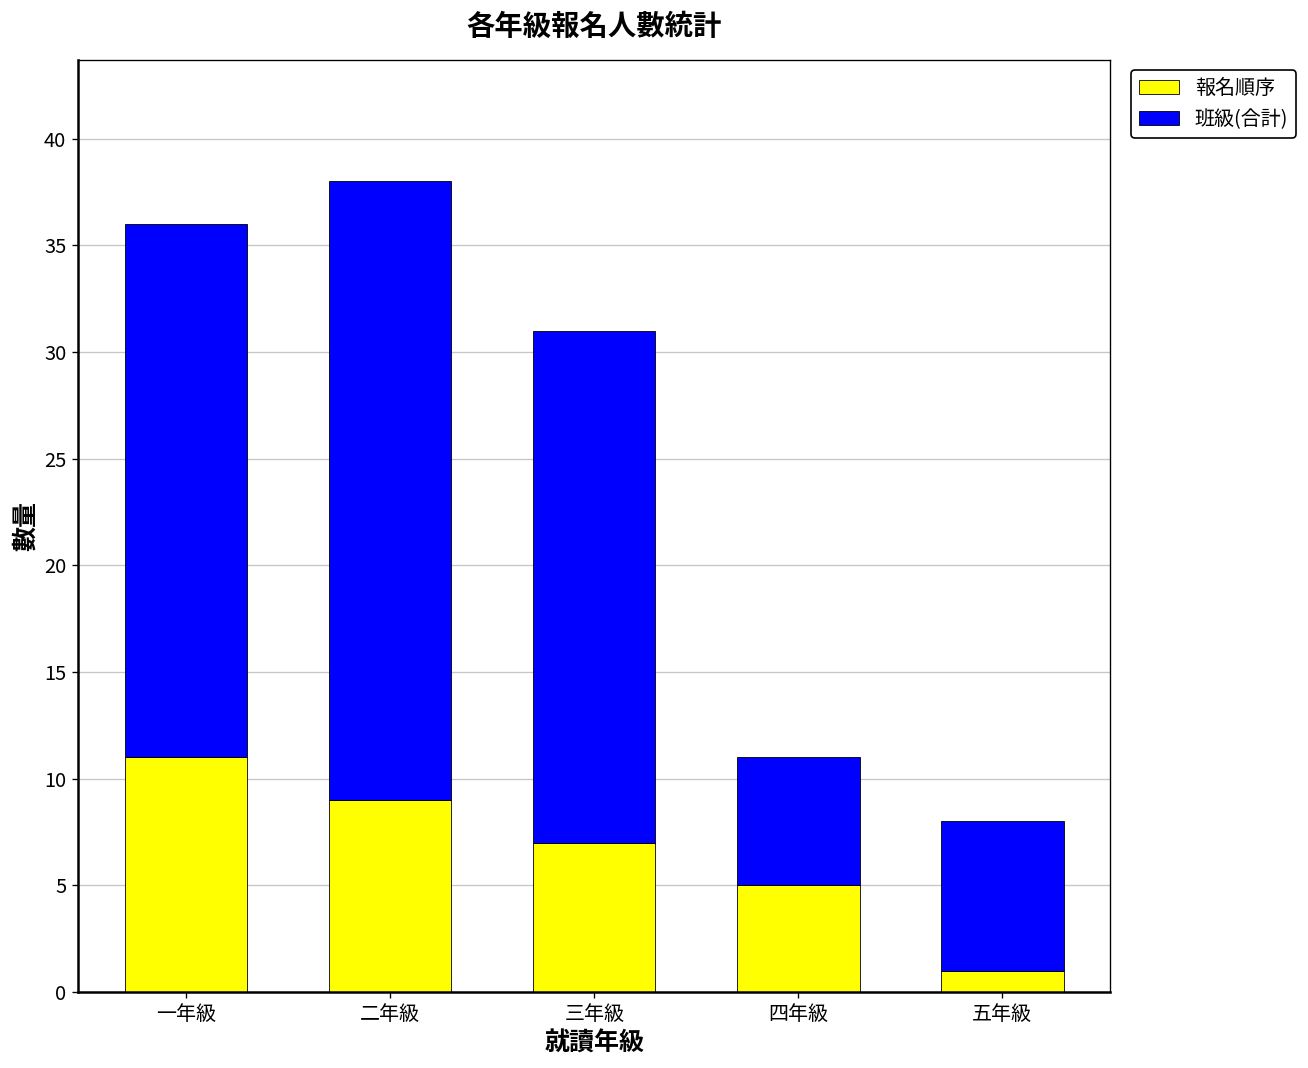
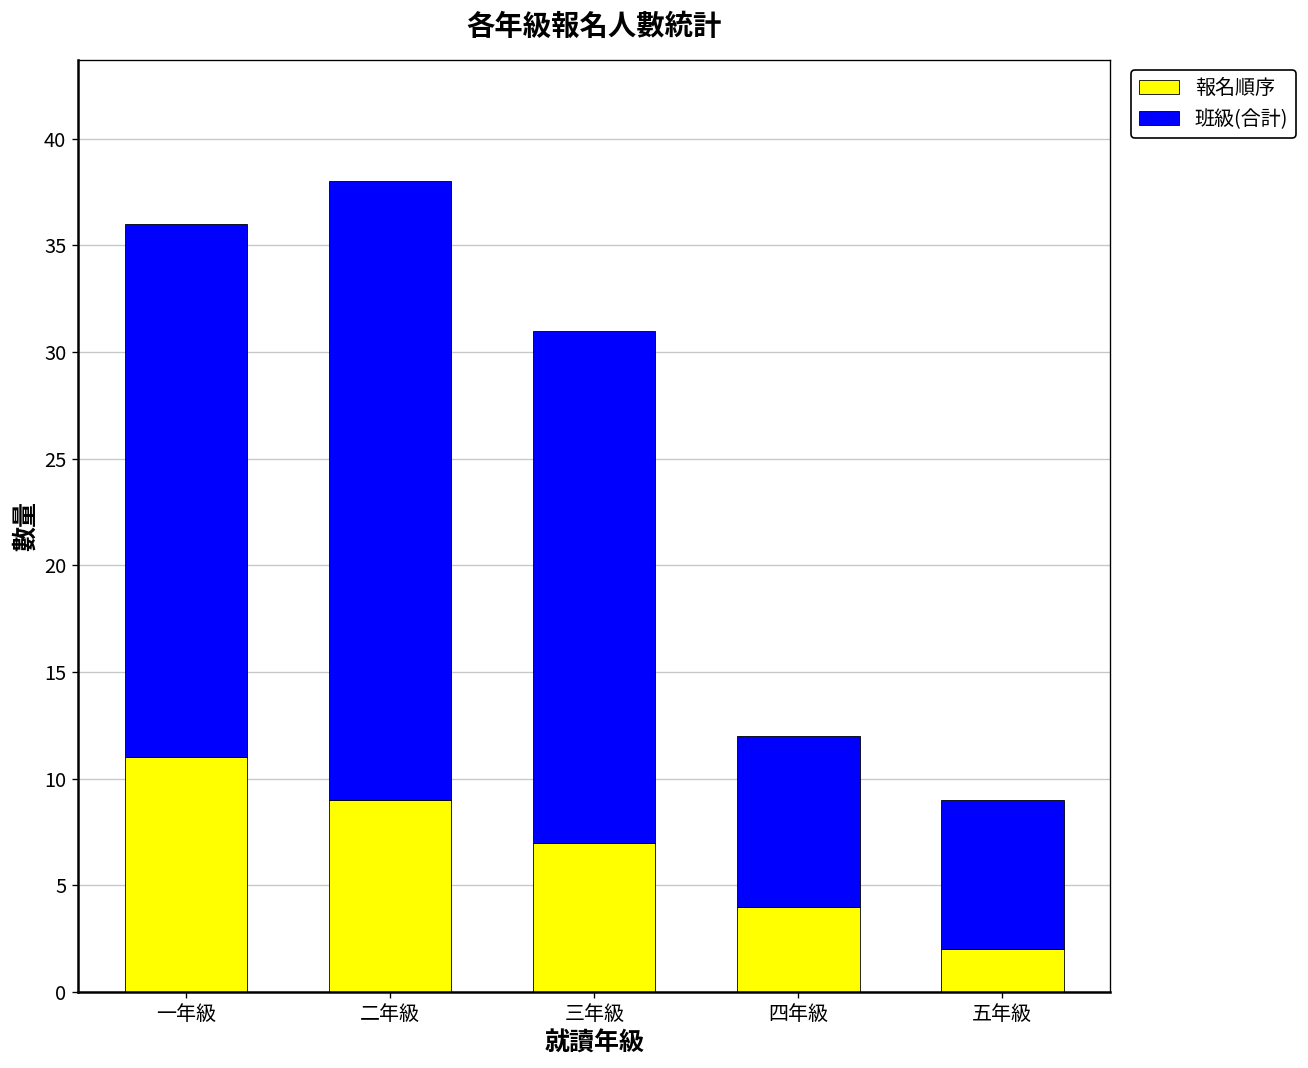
  {
    "報名順序": {
      "一年級": 11,
      "二年級": 9,
      "三年級": 7,
-     "四年級": 5,
-     "五年級": 1
+     "四年級": 4,
+     "五年級": 2
    },
    "班級(合計)": {
      "一年級": 25,
      "二年級": 29,
      "三年級": 24,
-     "四年級": 6,
+     "四年級": 8,
      "五年級": 7
    }
  }
